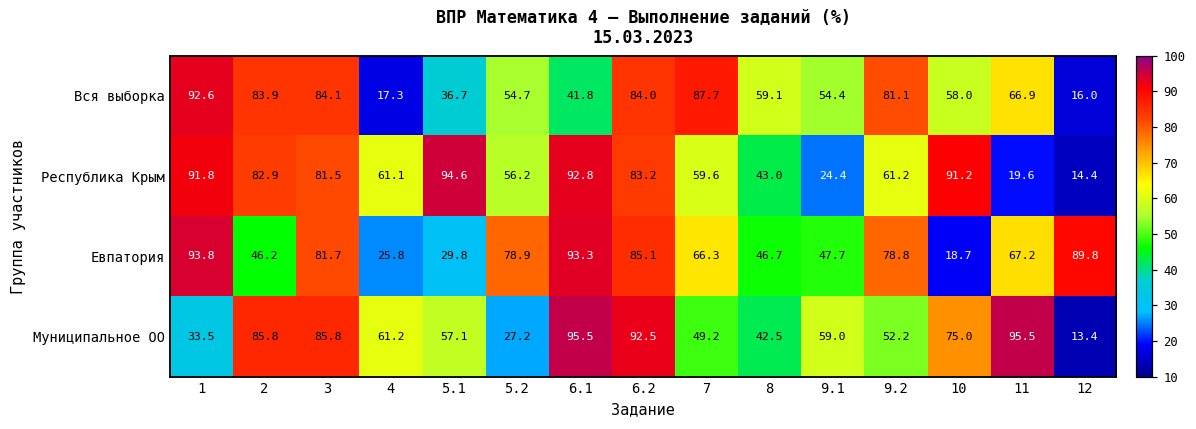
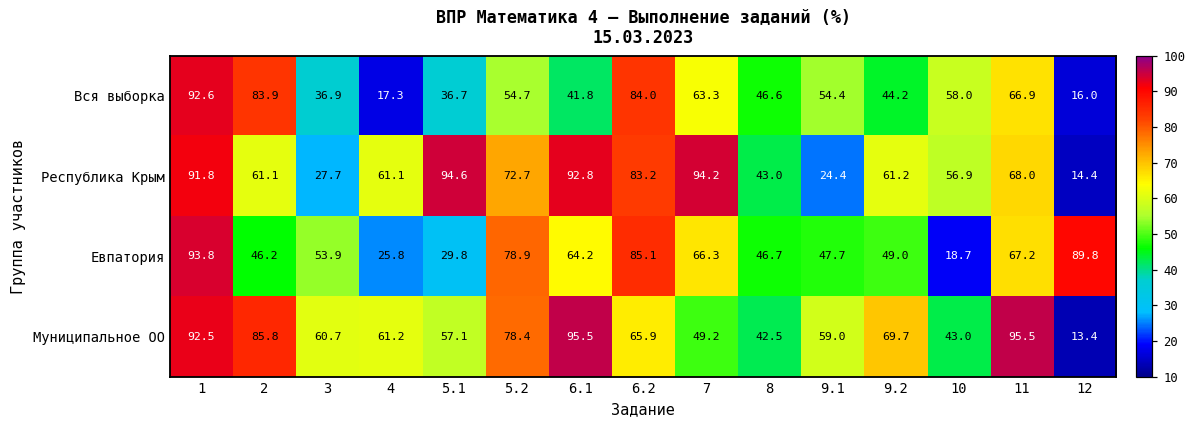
  {
    "Вся выборка": {
      "1": 92.6,
      "2": 83.9,
-     "3": 84.1,
+     "3": 36.9,
      "4": 17.3,
      "5.1": 36.7,
      "5.2": 54.7,
      "6.1": 41.8,
      "6.2": 84.0,
-     "7": 87.7,
-     "8": 59.1,
+     "7": 63.3,
+     "8": 46.6,
      "9.1": 54.4,
-     "9.2": 81.1,
+     "9.2": 44.2,
      "10": 58.0,
      "11": 66.9,
      "12": 16.0
    },
    "Республика Крым": {
      "1": 91.8,
-     "2": 82.9,
-     "3": 81.5,
+     "2": 61.1,
+     "3": 27.7,
      "4": 61.1,
      "5.1": 94.6,
-     "5.2": 56.2,
+     "5.2": 72.7,
      "6.1": 92.8,
      "6.2": 83.2,
-     "7": 59.6,
+     "7": 94.2,
      "8": 43.0,
      "9.1": 24.4,
      "9.2": 61.2,
-     "10": 91.2,
-     "11": 19.6,
+     "10": 56.9,
+     "11": 68.0,
      "12": 14.4
    },
    "Евпатория": {
      "1": 93.8,
      "2": 46.2,
-     "3": 81.7,
+     "3": 53.9,
      "4": 25.8,
      "5.1": 29.8,
      "5.2": 78.9,
-     "6.1": 93.3,
+     "6.1": 64.2,
      "6.2": 85.1,
      "7": 66.3,
      "8": 46.7,
      "9.1": 47.7,
-     "9.2": 78.8,
+     "9.2": 49.0,
      "10": 18.7,
      "11": 67.2,
      "12": 89.8
    },
    "Муниципальное ОО": {
-     "1": 33.5,
+     "1": 92.5,
      "2": 85.8,
-     "3": 85.8,
+     "3": 60.7,
      "4": 61.2,
      "5.1": 57.1,
-     "5.2": 27.2,
+     "5.2": 78.4,
      "6.1": 95.5,
-     "6.2": 92.5,
+     "6.2": 65.9,
      "7": 49.2,
      "8": 42.5,
      "9.1": 59.0,
-     "9.2": 52.2,
-     "10": 75.0,
+     "9.2": 69.7,
+     "10": 43.0,
      "11": 95.5,
      "12": 13.4
    }
  }
